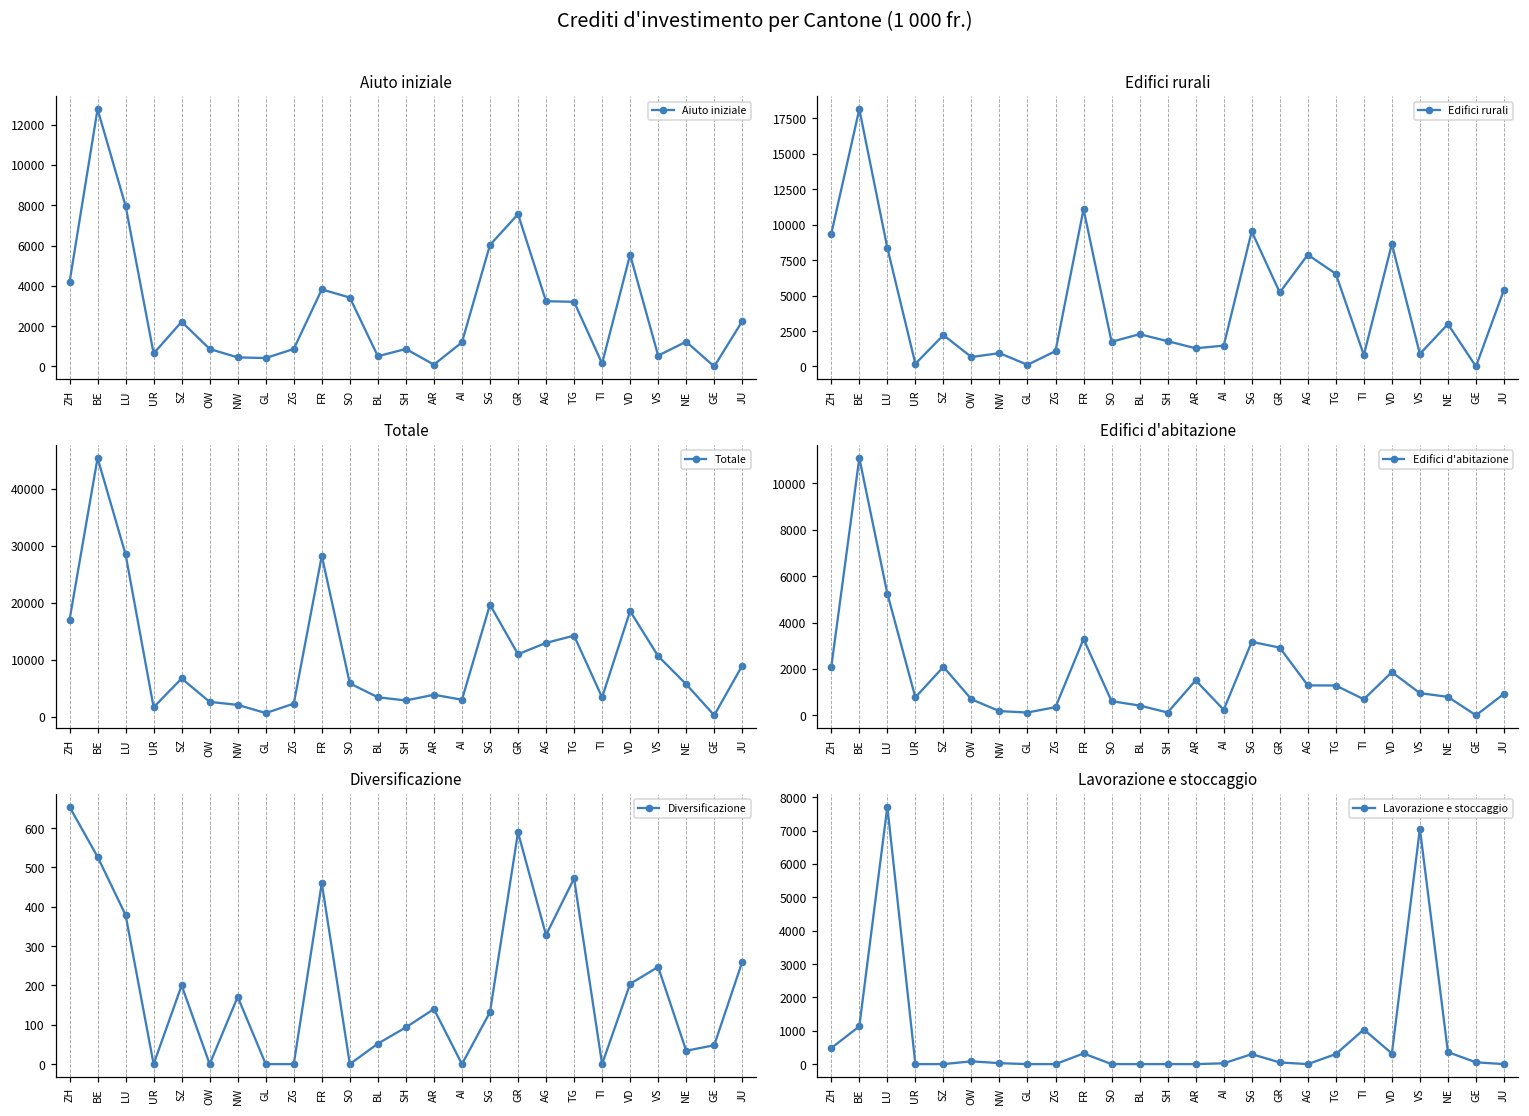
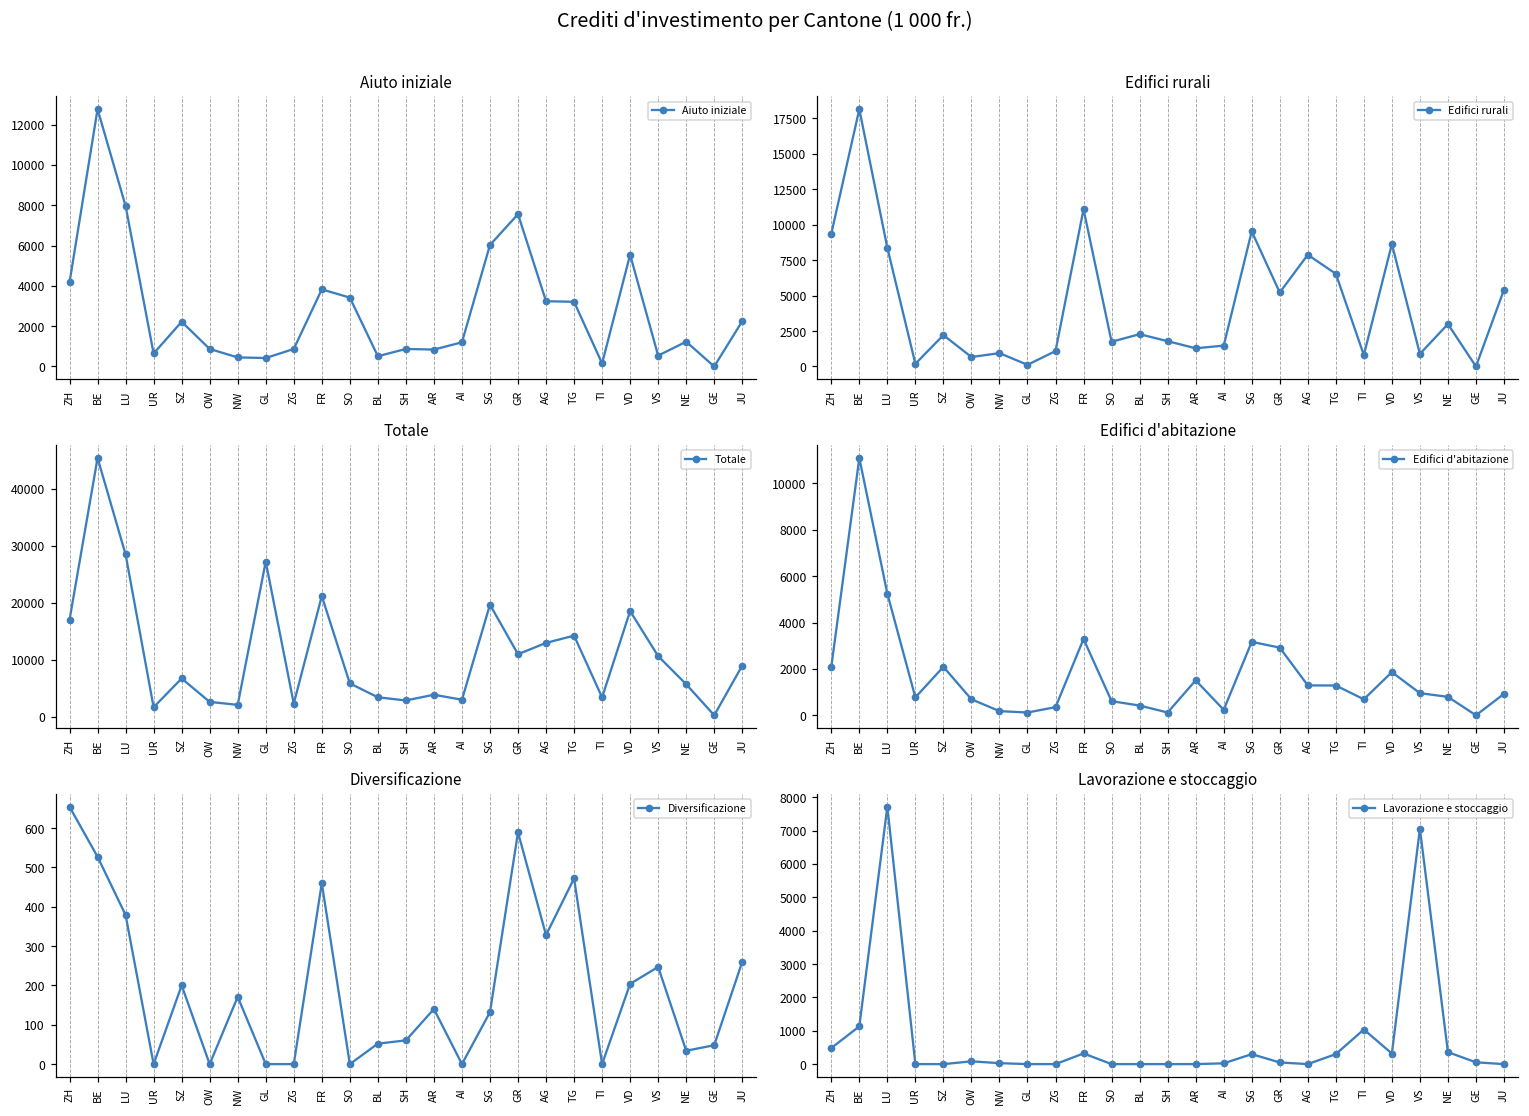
  {
    "Aiuto iniziale": {
      "ZH": 4200,
      "BE": 12800,
      "LU": 8000,
      "UR": 600,
      "SZ": 2200,
      "OW": 900,
      "NW": 500,
      "GL": 400,
      "ZG": 900,
      "FR": 3800,
      "SO": 3400,
      "BL": 500,
      "SH": 900,
-     "AR": 100,
+     "AR": 800,
      "AI": 1200,
      "SG": 6000,
      "GR": 7600,
      "AG": 3200,
      "TG": 3200,
      "TI": 200,
      "VD": 5600,
      "VS": 500,
      "NE": 1200,
      "GE": 0,
      "JU": 2200
    },
    "Edifici rurali": {
      "ZH": 9400,
      "BE": 18100,
      "LU": 8400,
      "UR": 200,
      "SZ": 2200,
      "OW": 700,
      "NW": 900,
      "GL": 100,
      "ZG": 1100,
      "FR": 11100,
      "SO": 1700,
      "BL": 2300,
      "SH": 1800,
      "AR": 1300,
      "AI": 1500,
      "SG": 9500,
      "GR": 5200,
      "AG": 7900,
      "TG": 6500,
      "TI": 800,
      "VD": 8600,
      "VS": 900,
      "NE": 3000,
      "GE": 0,
      "JU": 5400
    },
    "Totale": {
      "ZH": 17000,
      "BE": 45000,
      "LU": 28000,
      "UR": 2000,
      "SZ": 7000,
      "OW": 3000,
      "NW": 2000,
-     "GL": 1000,
+     "GL": 27000,
      "ZG": 2000,
-     "FR": 28000,
+     "FR": 21000,
      "SO": 6000,
      "BL": 3000,
      "SH": 3000,
      "AR": 4000,
      "AI": 3000,
      "SG": 20000,
      "GR": 11000,
      "AG": 13000,
      "TG": 14000,
      "TI": 3000,
      "VD": 19000,
      "VS": 11000,
      "NE": 6000,
      "GE": 0,
      "JU": 9000
    },
    "Edifici d'abitazione": {
      "ZH": 2100,
      "BE": 11100,
      "LU": 5200,
      "UR": 800,
      "SZ": 2100,
      "OW": 700,
      "NW": 200,
      "GL": 100,
      "ZG": 400,
      "FR": 3300,
      "SO": 600,
      "BL": 400,
      "SH": 100,
      "AR": 1500,
      "AI": 200,
      "SG": 3200,
      "GR": 2900,
      "AG": 1300,
      "TG": 1300,
      "TI": 700,
      "VD": 1900,
      "VS": 1000,
      "NE": 800,
      "GE": 0,
      "JU": 900
    },
    "Diversificazione": {
      "ZH": 650,
      "BE": 530,
      "LU": 380,
      "UR": 0,
      "SZ": 200,
      "OW": 0,
      "NW": 170,
      "GL": 0,
      "ZG": 0,
      "FR": 460,
      "SO": 0,
      "BL": 50,
-     "SH": 90,
+     "SH": 60,
      "AR": 140,
      "AI": 0,
      "SG": 130,
      "GR": 590,
      "AG": 330,
      "TG": 470,
      "TI": 0,
      "VD": 200,
      "VS": 250,
      "NE": 30,
      "GE": 50,
      "JU": 260
    },
    "Lavorazione e stoccaggio": {
      "ZH": 500,
      "BE": 1100,
      "LU": 7700,
      "UR": 0,
      "SZ": 0,
      "OW": 100,
      "NW": 0,
      "GL": 0,
      "ZG": 0,
      "FR": 300,
      "SO": 0,
      "BL": 0,
      "SH": 0,
      "AR": 0,
      "AI": 0,
      "SG": 300,
      "GR": 100,
      "AG": 0,
      "TG": 300,
      "TI": 1000,
      "VD": 300,
      "VS": 7100,
      "NE": 400,
      "GE": 100,
      "JU": 0
    }
  }
